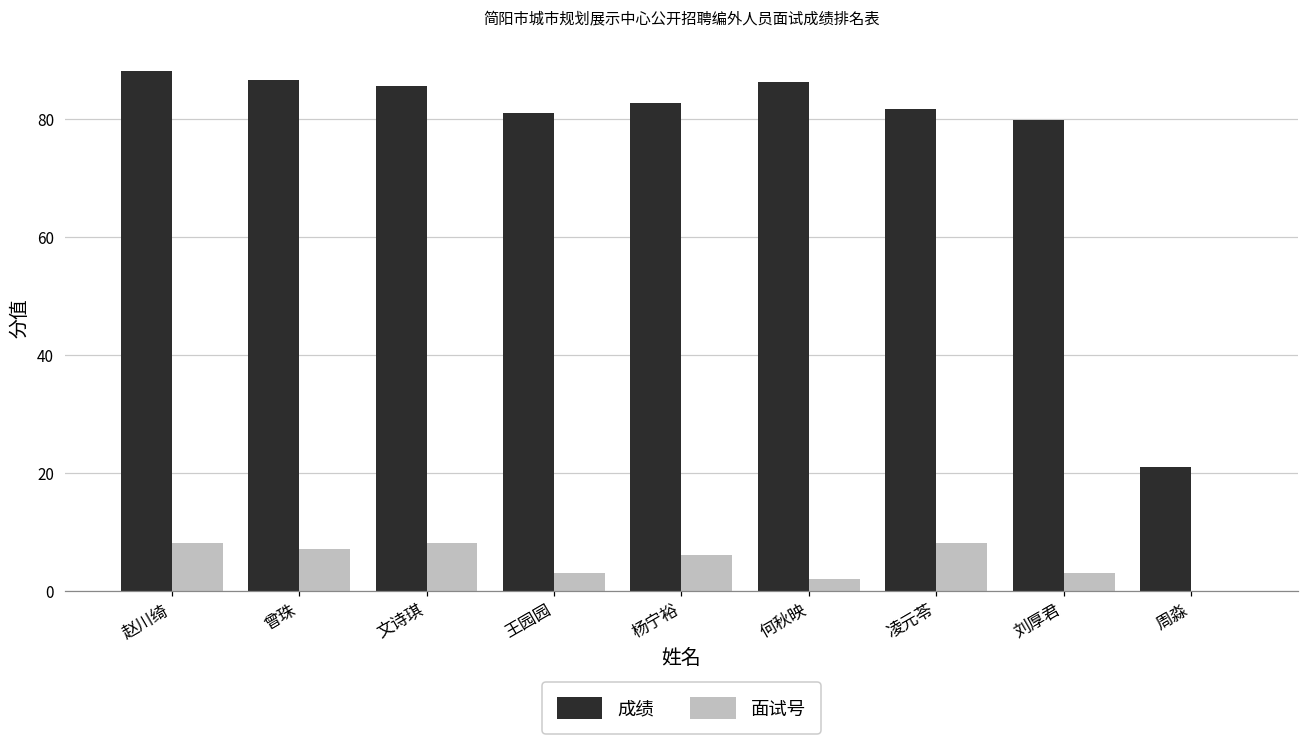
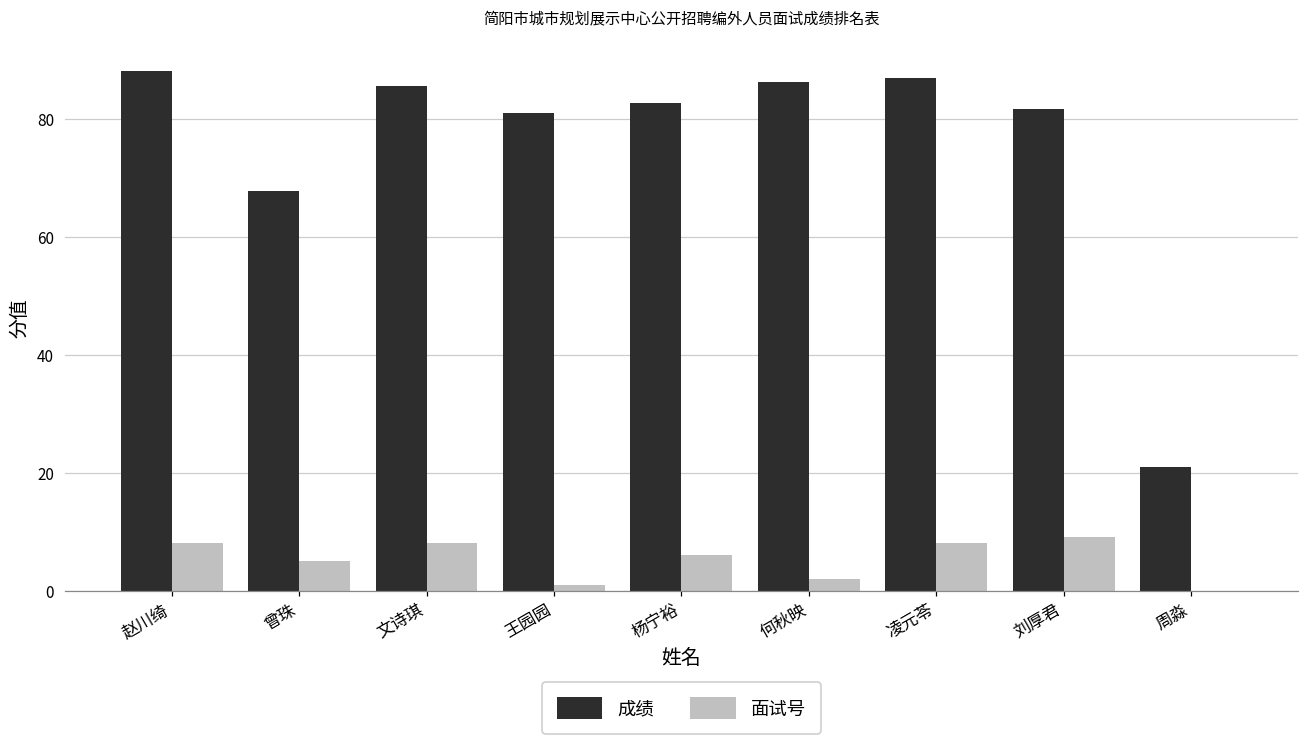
  {
    "成绩": {
      "赵川绮": 88,
-     "曾珠": 87,
+     "曾珠": 68,
      "文诗琪": 86,
      "王园园": 81,
      "杨宁裕": 83,
      "何秋映": 86,
-     "凌元苓": 82,
-     "刘厚君": 80,
+     "凌元苓": 87,
+     "刘厚君": 82,
      "周淼": 21
    },
    "面试号": {
      "赵川绮": 8,
-     "曾珠": 7,
+     "曾珠": 5,
      "文诗琪": 8,
-     "王园园": 3,
+     "王园园": 1,
      "杨宁裕": 6,
      "何秋映": 2,
      "凌元苓": 8,
-     "刘厚君": 3,
+     "刘厚君": 9,
      "周淼": 0
    }
  }
